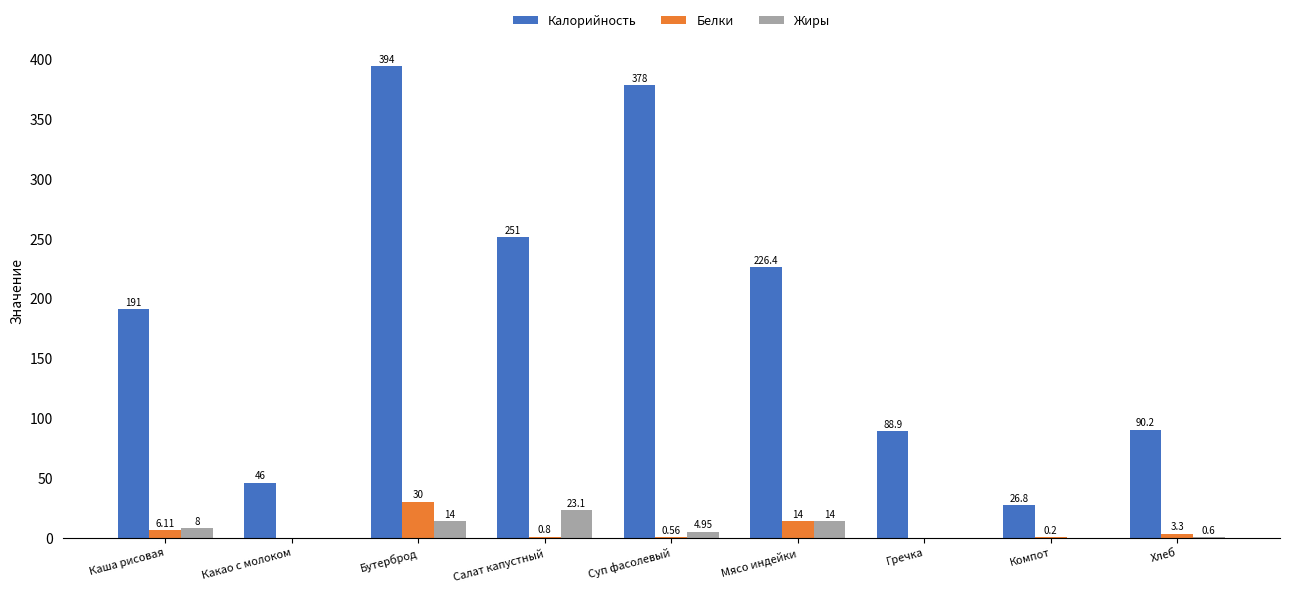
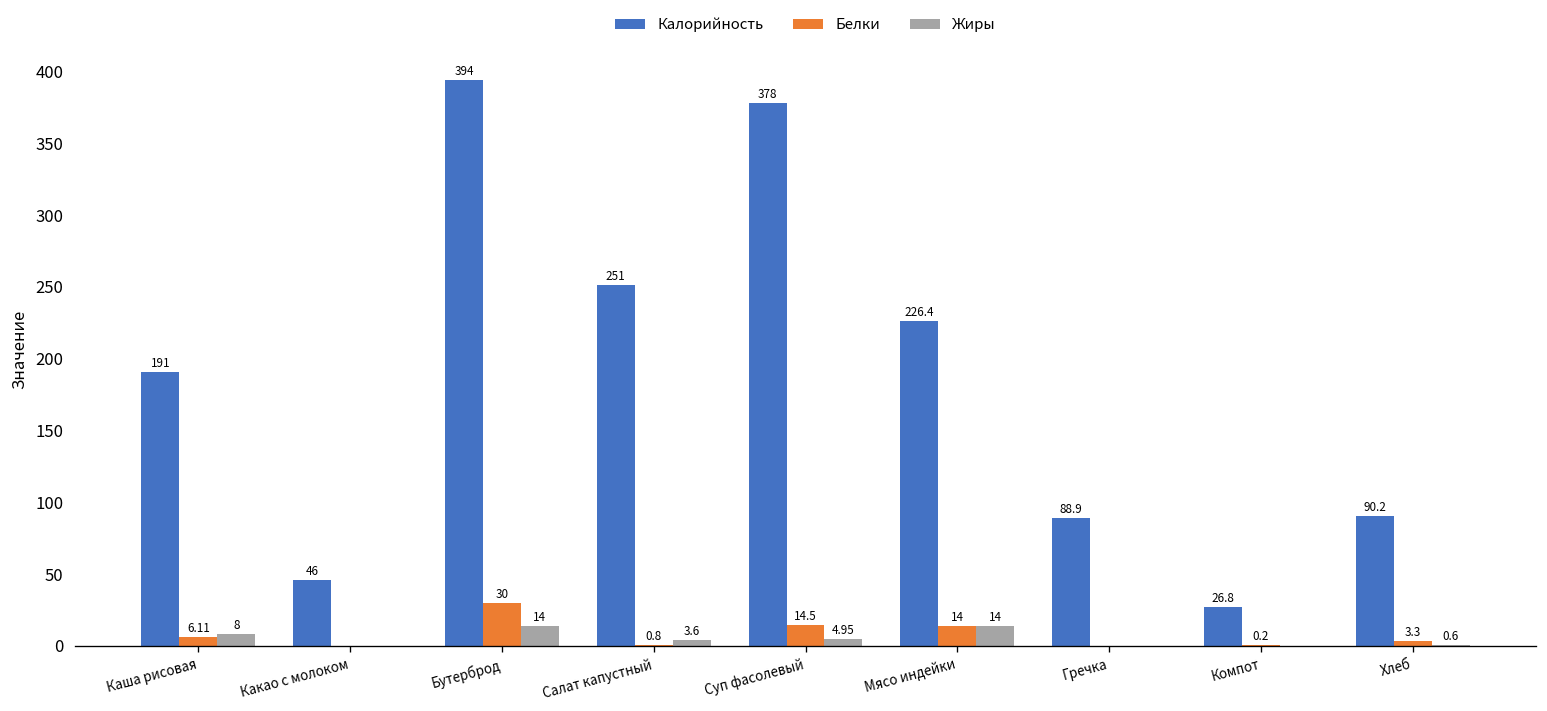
  {
    "Калорийность": {
      "Каша рисовая": 191,
      "Какао с молоком": 46,
      "Бутерброд": 394,
      "Салат капустный": 251,
      "Суп фасолевый": 378,
      "Мясо индейки": 226.4,
      "Гречка": 88.9,
      "Компот": 26.8,
      "Хлеб": 90.2
    },
    "Белки": {
      "Каша рисовая": 6.11,
      "Бутерброд": 30,
      "Салат капустный": 0.8,
-     "Суп фасолевый": 0.56,
+     "Суп фасолевый": 14.5,
      "Мясо индейки": 14,
      "Компот": 0.2,
      "Хлеб": 3.3
    },
    "Жиры": {
      "Каша рисовая": 8,
      "Бутерброд": 14,
-     "Салат капустный": 23.1,
+     "Салат капустный": 3.6,
      "Суп фасолевый": 4.95,
      "Мясо индейки": 14,
      "Хлеб": 0.6
    }
  }
